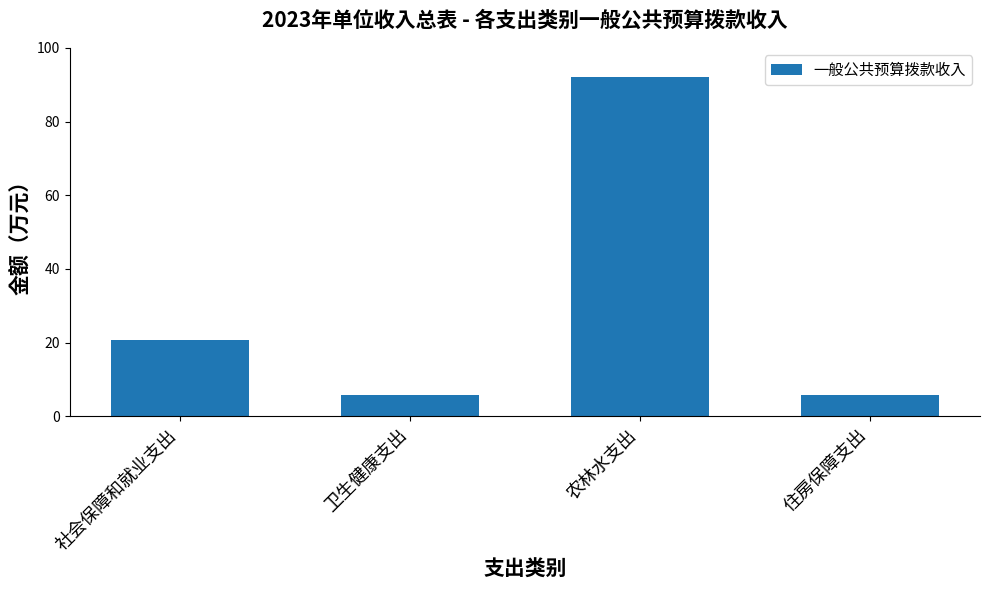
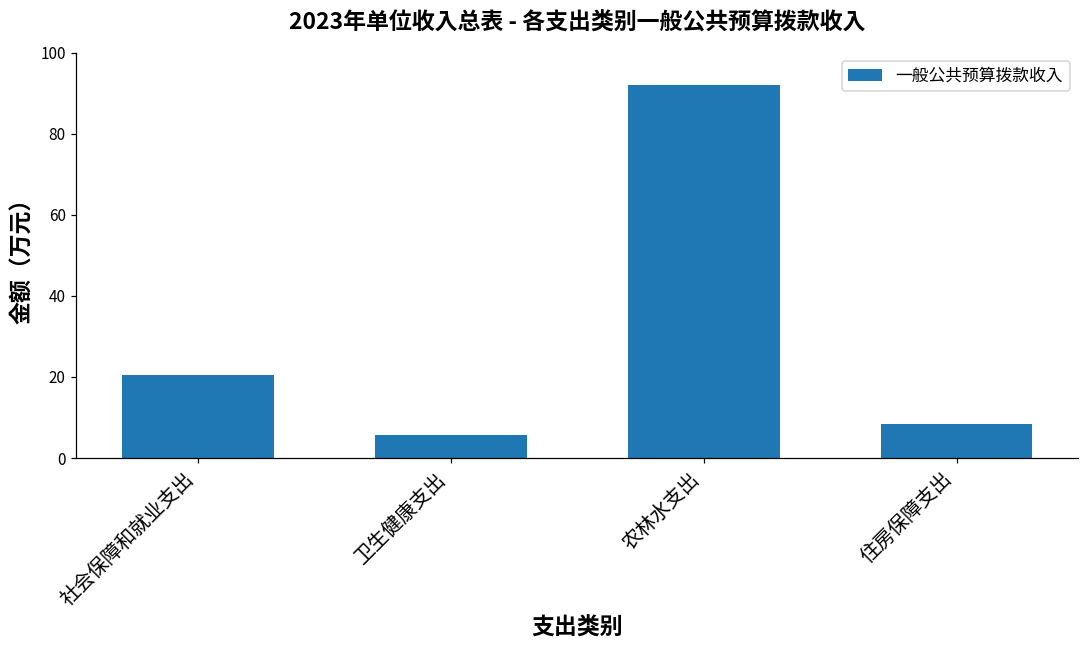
  {
    "社会保障和就业支出": 21,
    "卫生健康支出": 6,
    "农林水支出": 92,
-   "住房保障支出": 6
+   "住房保障支出": 8
  }
